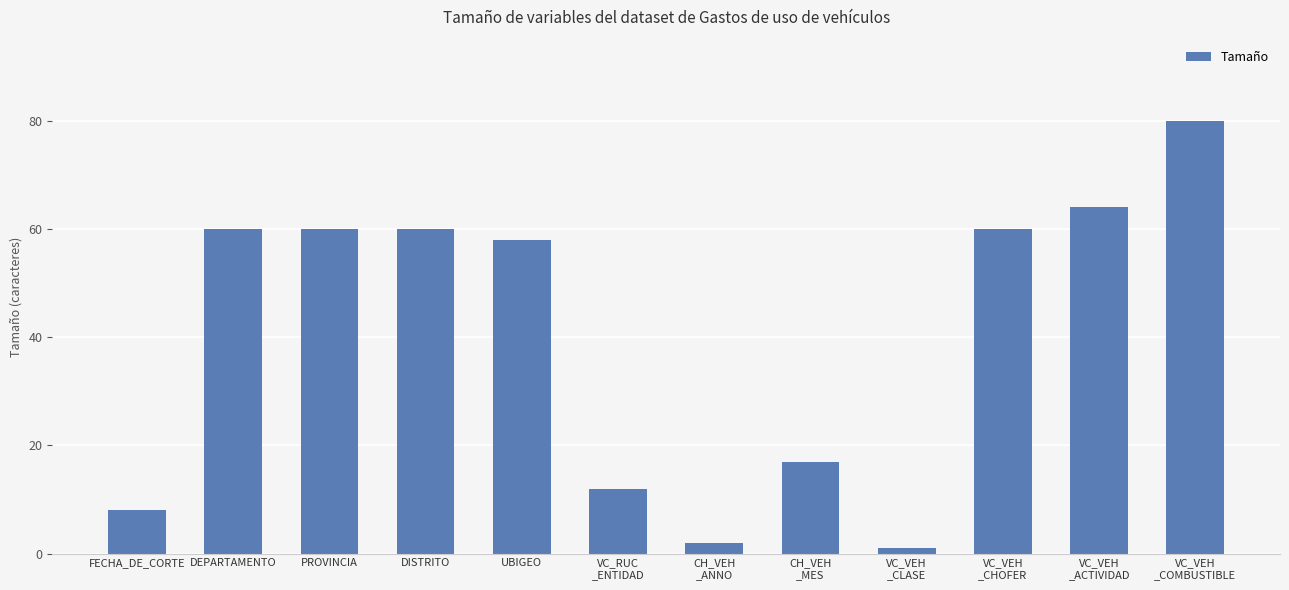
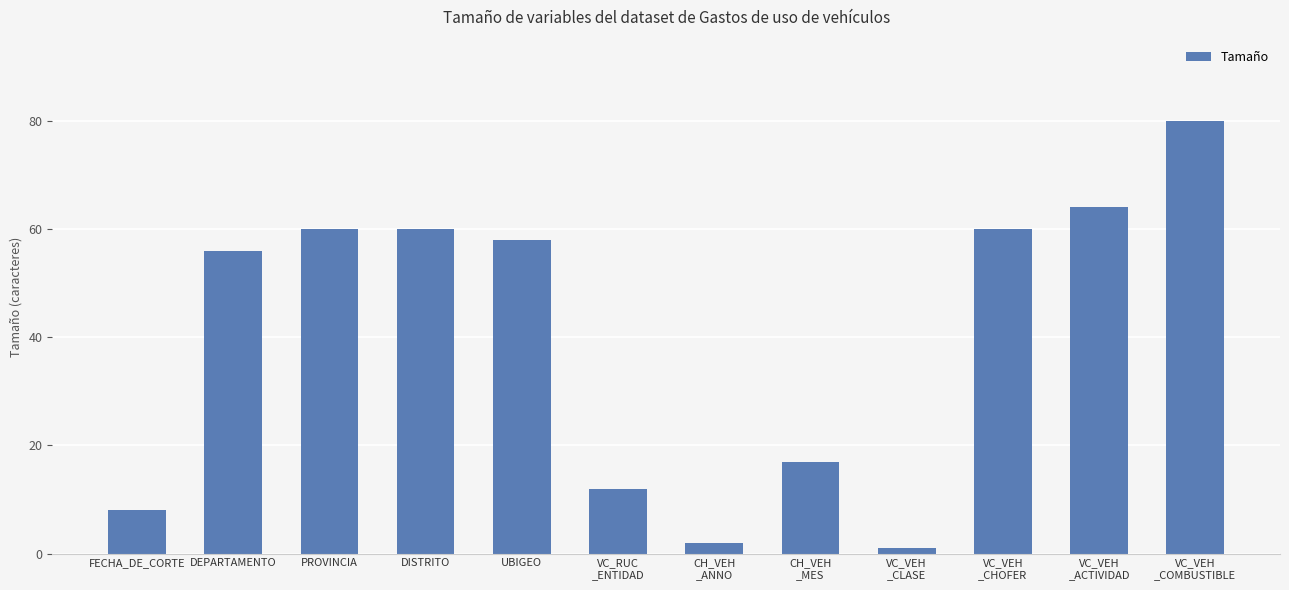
  {
    "FECHA_DE_CORTE": 8,
-   "DEPARTAMENTO": 60,
+   "DEPARTAMENTO": 56,
    "PROVINCIA": 60,
    "DISTRITO": 60,
    "UBIGEO": 58,
    "VC_RUC _ENTIDAD": 12,
    "CH_VEH _ANNO": 2,
    "CH_VEH _MES": 17,
    "VC_VEH _CLASE": 1,
    "VC_VEH _CHOFER": 60,
    "VC_VEH _ACTIVIDAD": 64,
    "VC_VEH _COMBUSTIBLE": 80
  }
